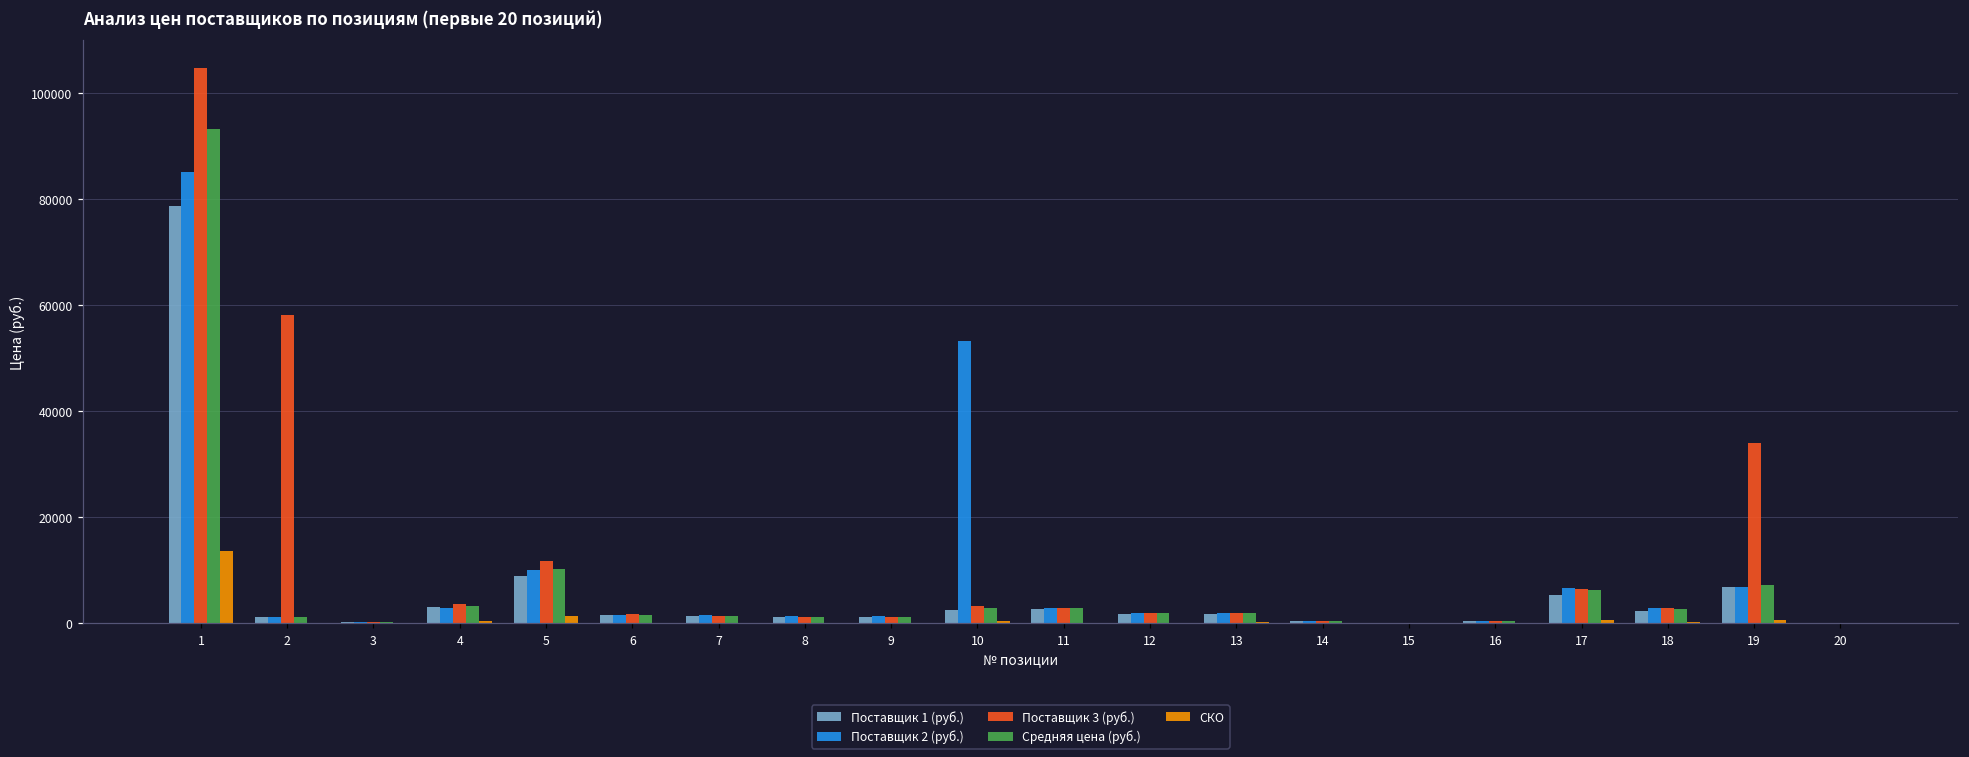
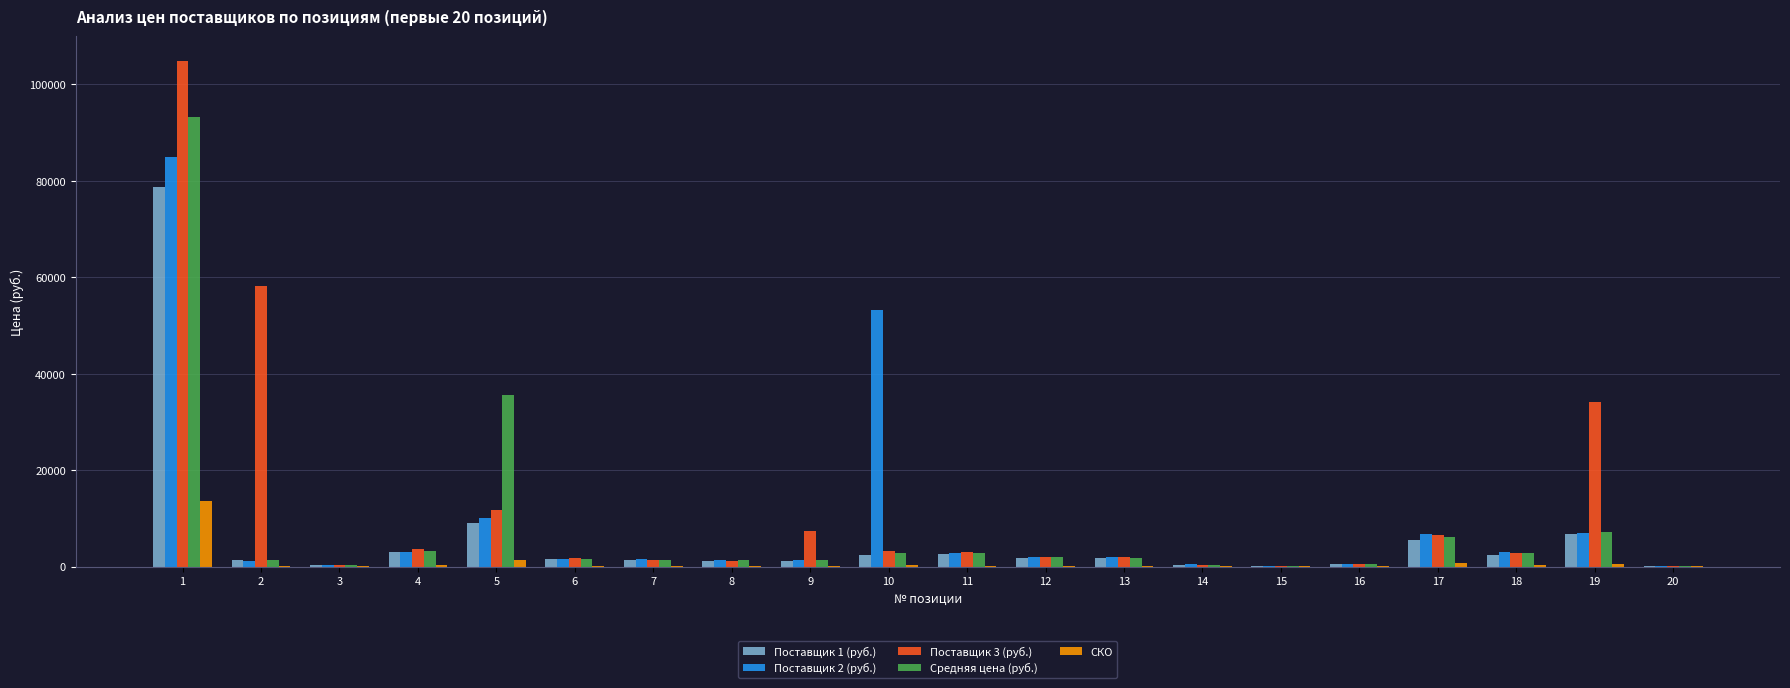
  {
    "Поставщик 1 (руб.)": {
      "1": 79000,
      "2": 1000,
      "4": 3000,
      "5": 9000,
      "6": 2000,
      "7": 1000,
      "8": 1000,
      "9": 1000,
      "10": 2000,
      "11": 3000,
      "12": 2000,
      "13": 2000,
      "17": 5000,
      "18": 2000,
      "19": 7000
    },
    "Поставщик 2 (руб.)": {
      "1": 85000,
      "2": 1000,
      "4": 3000,
      "5": 10000,
      "6": 2000,
      "7": 2000,
      "8": 1000,
      "9": 1000,
      "10": 53000,
      "11": 3000,
      "12": 2000,
      "13": 2000,
      "17": 7000,
      "18": 3000,
      "19": 7000
    },
    "Поставщик 3 (руб.)": {
      "1": 105000,
      "2": 58000,
      "4": 4000,
      "5": 12000,
      "6": 2000,
      "7": 1000,
      "8": 1000,
-     "9": 1000,
+     "9": 7000,
      "10": 3000,
      "11": 3000,
      "12": 2000,
      "13": 2000,
      "17": 6000,
      "18": 3000,
      "19": 34000
    },
    "Средняя цена (руб.)": {
      "1": 93000,
      "2": 1000,
      "4": 3000,
-     "5": 10000,
+     "5": 36000,
      "6": 2000,
      "7": 1000,
      "8": 1000,
      "9": 1000,
      "10": 3000,
      "11": 3000,
      "12": 2000,
      "13": 2000,
      "17": 6000,
      "18": 3000,
      "19": 7000
    },
    "СКО": {
      "1": 14000,
      "5": 1000,
      "17": 1000,
      "19": 1000
    }
  }
